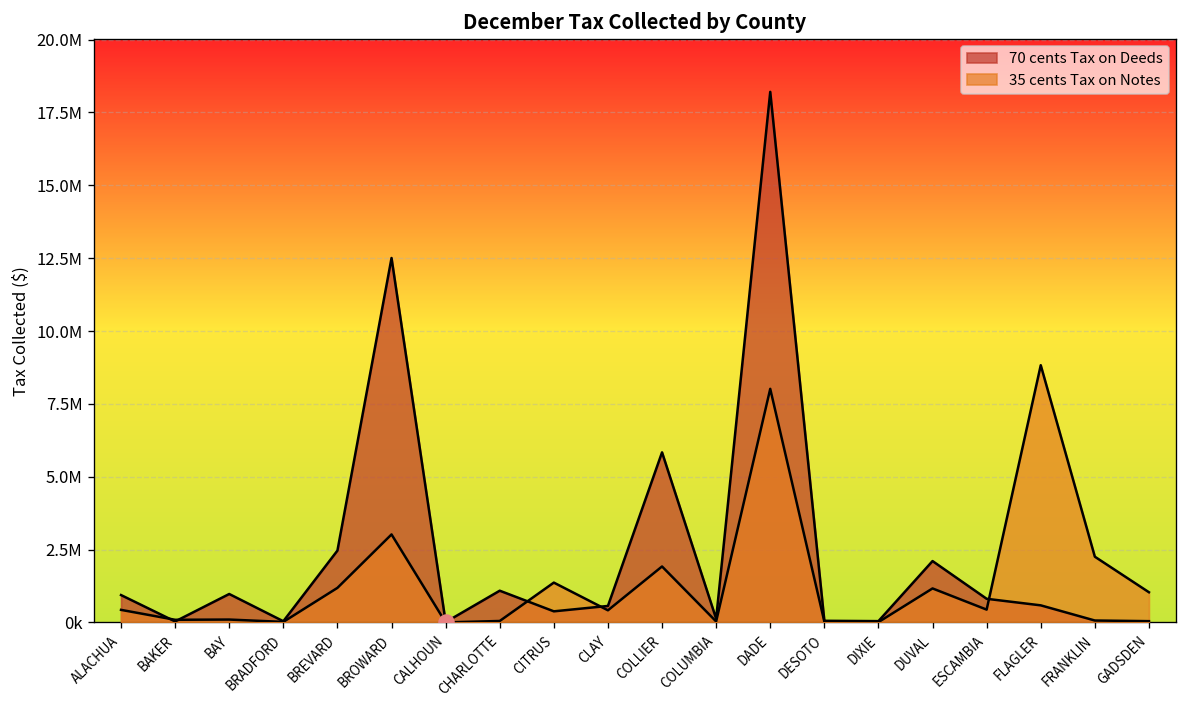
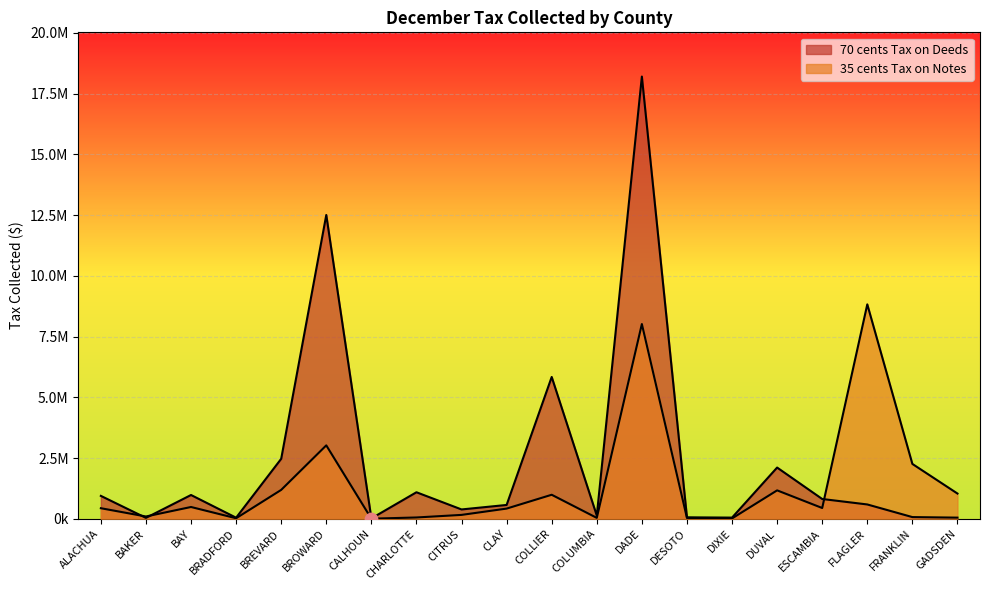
  {
    "35 cents Tax on Notes": {
      "ALACHUA": 400000,
-     "BAY": 100000,
+     "BAY": 500000,
      "BREVARD": 1200000,
      "BROWARD": 3000000,
      "CHARLOTTE": 100000,
-     "CITRUS": 1400000,
+     "CITRUS": 200000,
      "CLAY": 400000,
-     "COLLIER": 1900000,
+     "COLLIER": 1000000,
      "DADE": 8000000,
      "DUVAL": 1200000,
      "ESCAMBIA": 400000,
      "FLAGLER": 8800000,
      "FRANKLIN": 2300000,
      "GADSDEN": 1000000
    }
  }
